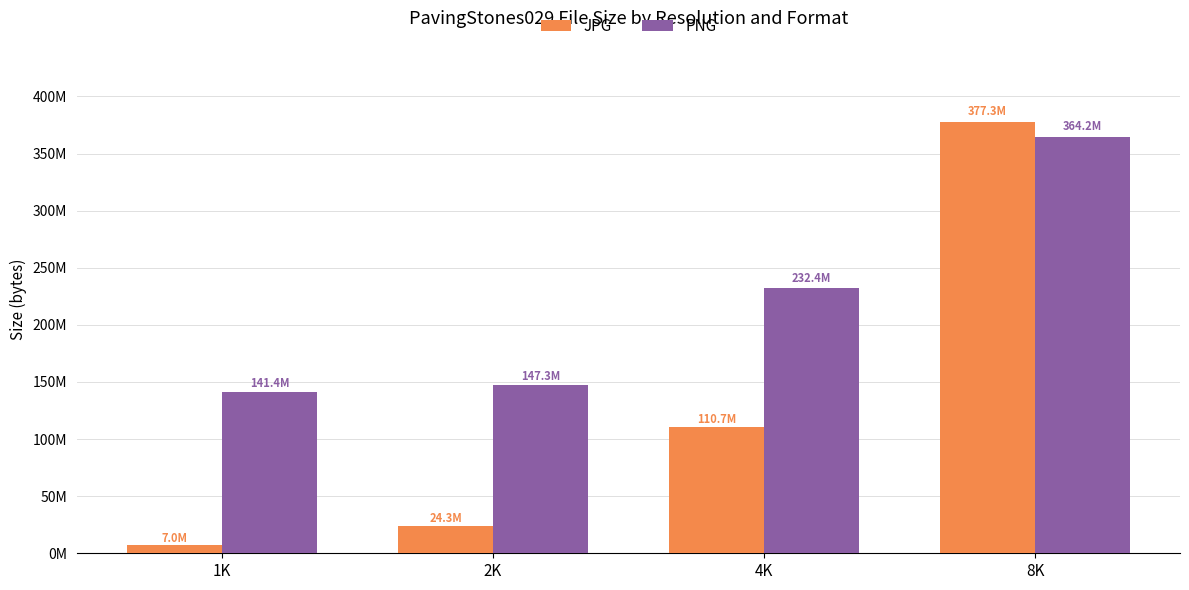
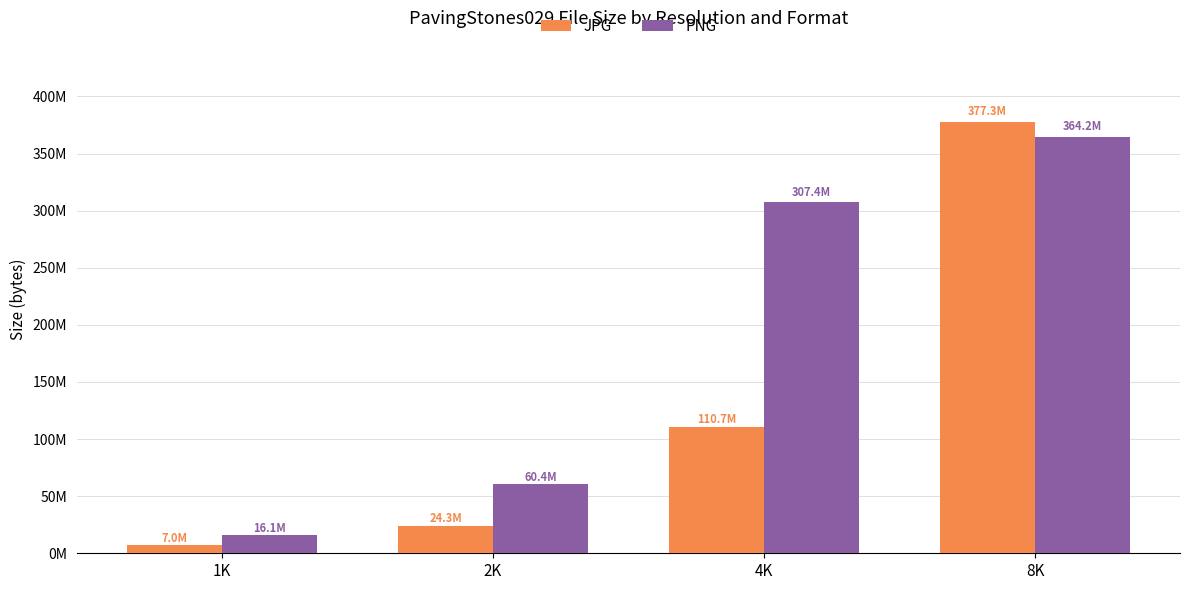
  {
    "JPG": {
      "1K": "7.0M",
      "2K": "24.3M",
      "4K": "110.7M",
      "8K": "377.3M"
    },
    "PNG": {
-     "1K": "141.4M",
-     "2K": "147.3M",
-     "4K": "232.4M",
+     "1K": "16.1M",
+     "2K": "60.4M",
+     "4K": "307.4M",
      "8K": "364.2M"
    }
  }
